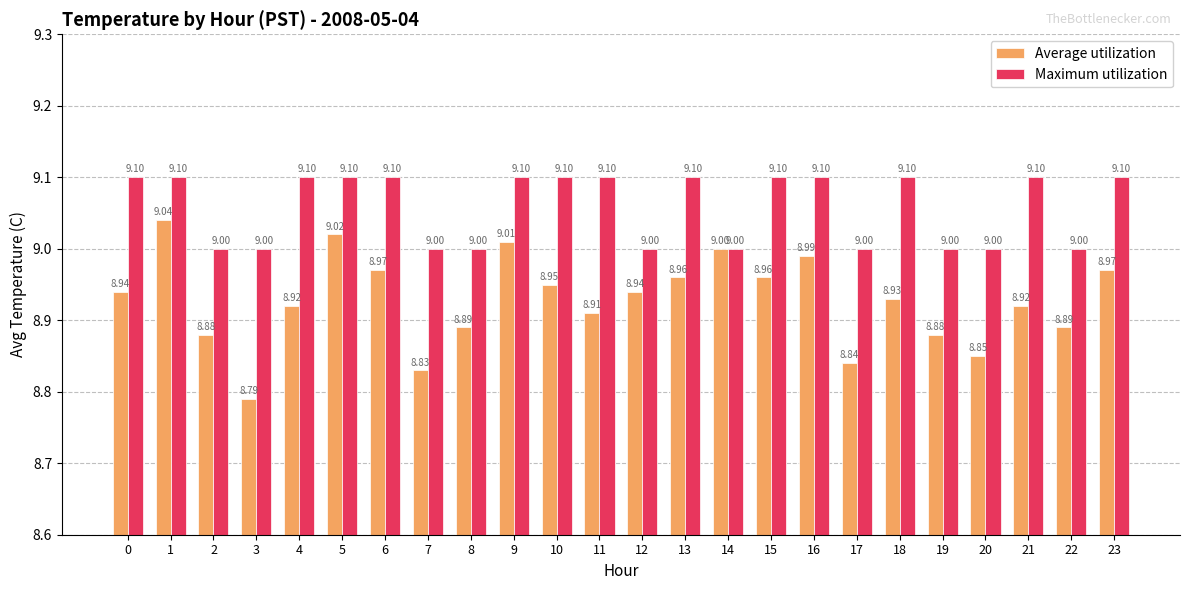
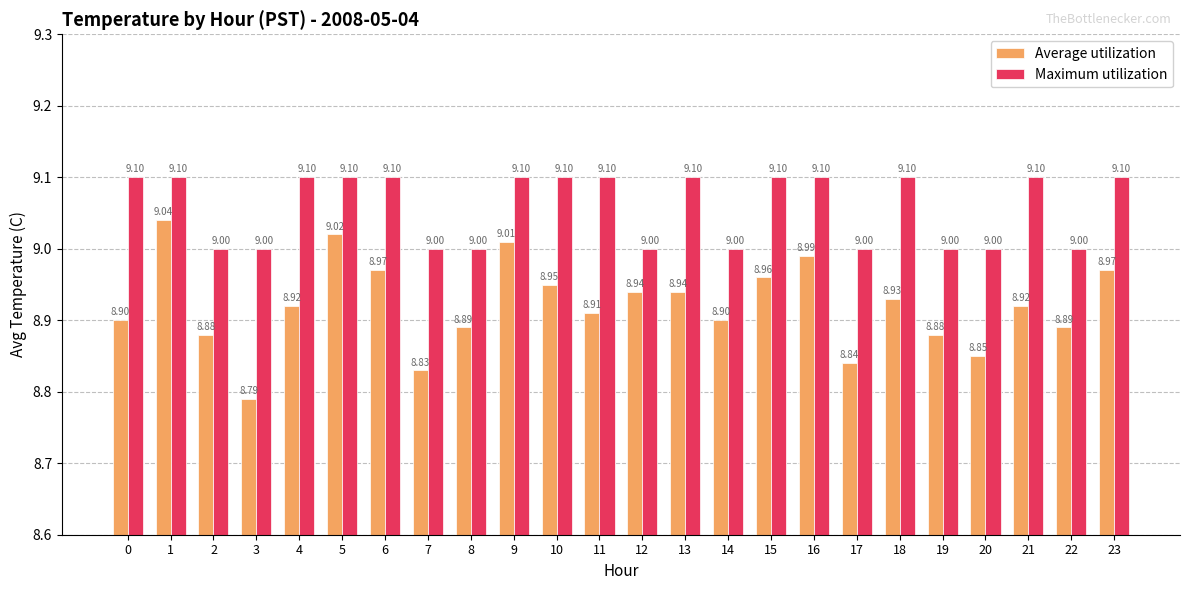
  {
    "Average utilization": {
-     "0": 8.94,
+     "0": 8.90,
      "1": 9.04,
      "2": 8.88,
      "3": 8.79,
      "4": 8.92,
      "5": 9.02,
      "6": 8.97,
      "7": 8.83,
      "8": 8.89,
      "9": 9.01,
      "10": 8.95,
      "11": 8.91,
      "12": 8.94,
-     "13": 8.96,
-     "14": 9.00,
+     "13": 8.94,
+     "14": 8.90,
      "15": 8.96,
      "16": 8.99,
      "17": 8.84,
      "18": 8.93,
      "19": 8.88,
      "20": 8.85,
      "21": 8.92,
      "22": 8.89,
      "23": 8.97
    },
    "Maximum utilization": {
      "0": 9.10,
      "1": 9.10,
      "2": 9.00,
      "3": 9.00,
      "4": 9.10,
      "5": 9.10,
      "6": 9.10,
      "7": 9.00,
      "8": 9.00,
      "9": 9.10,
      "10": 9.10,
      "11": 9.10,
      "12": 9.00,
      "13": 9.10,
      "14": 9.00,
      "15": 9.10,
      "16": 9.10,
      "17": 9.00,
      "18": 9.10,
      "19": 9.00,
      "20": 9.00,
      "21": 9.10,
      "22": 9.00,
      "23": 9.10
    }
  }
